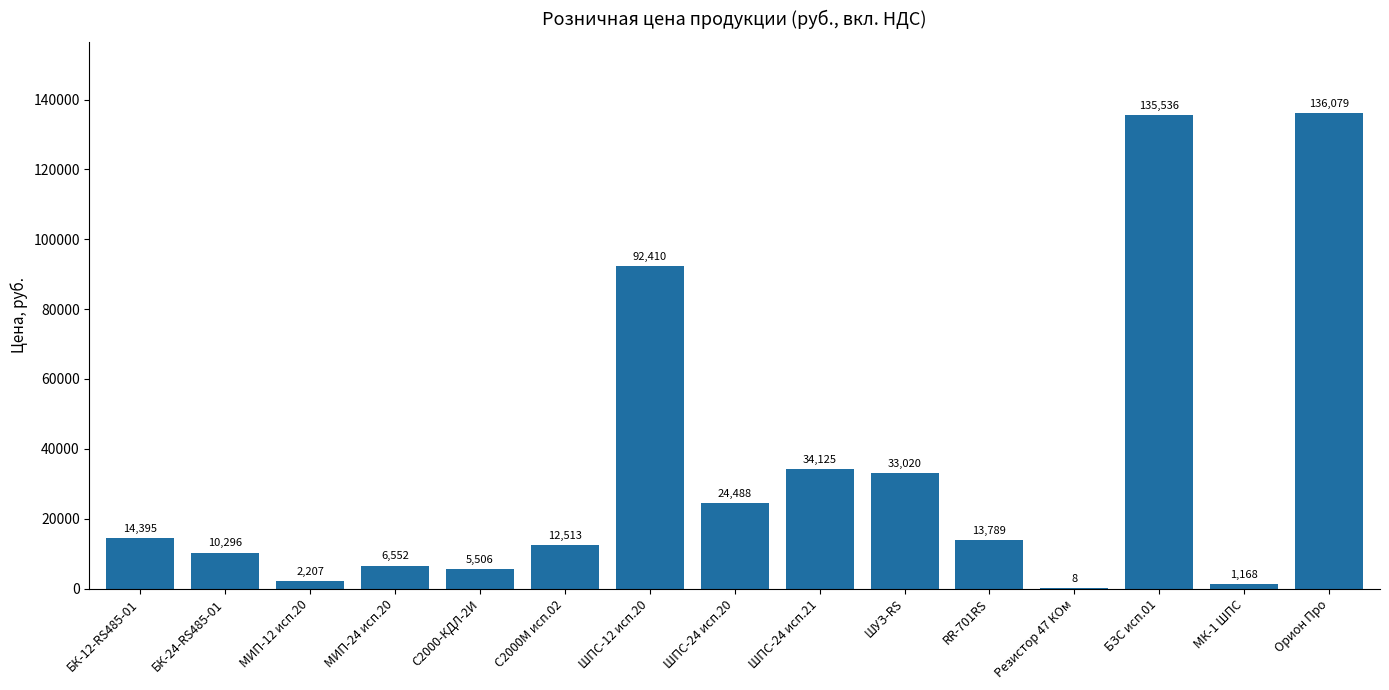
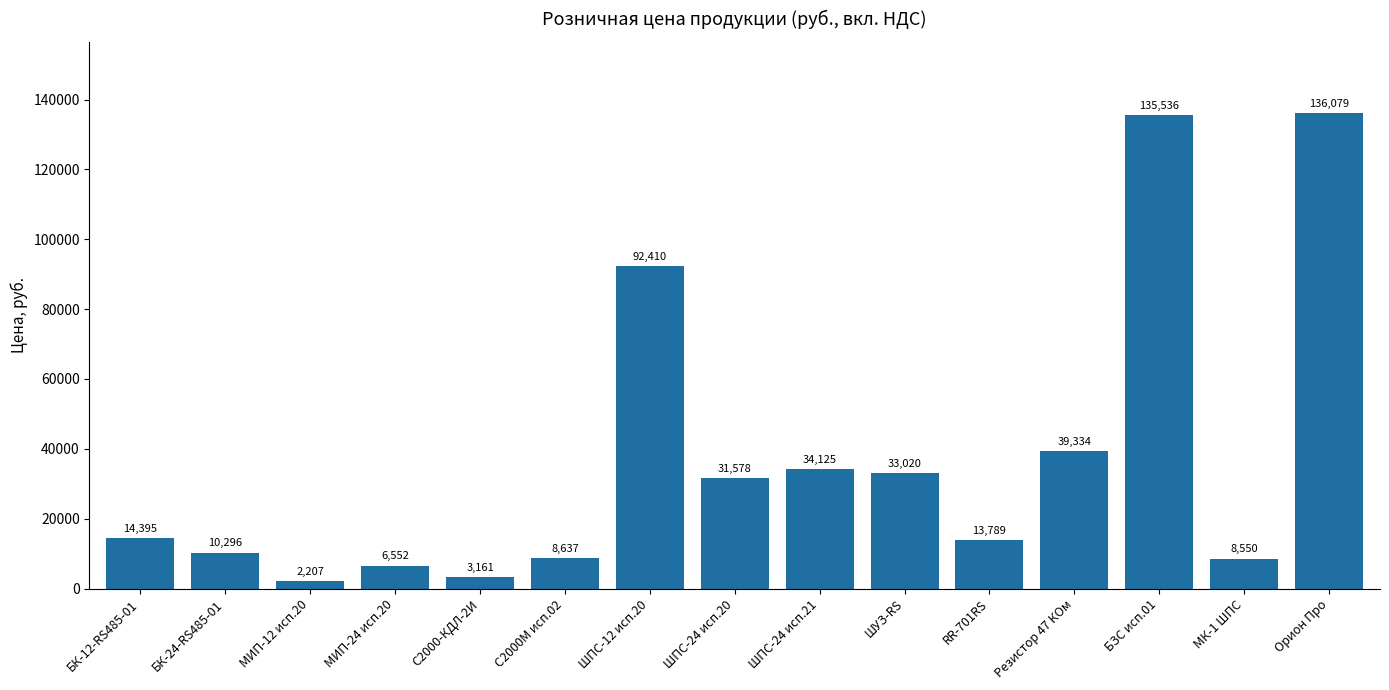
  {
    "БК-12-RS485-01": "14,395",
    "БК-24-RS485-01": "10,296",
    "МИП-12 исп.20": "2,207",
    "МИП-24 исп.20": "6,552",
-   "С2000-КДЛ-2И": "5,506",
-   "С2000М исп.02": "12,513",
+   "С2000-КДЛ-2И": "3,161",
+   "С2000М исп.02": "8,637",
    "ШПС-12 исп.20": "92,410",
-   "ШПС-24 исп.20": "24,488",
+   "ШПС-24 исп.20": "31,578",
    "ШПС-24 исп.21": "34,125",
    "ШУЗ-RS": "33,020",
    "RR-701RS": "13,789",
-   "Резистор 47 КОм": "8",
+   "Резистор 47 КОм": "39,334",
    "БЗС исп.01": "135,536",
-   "МК-1 ШПС": "1,168",
+   "МК-1 ШПС": "8,550",
    "Орион Про": "136,079"
  }
